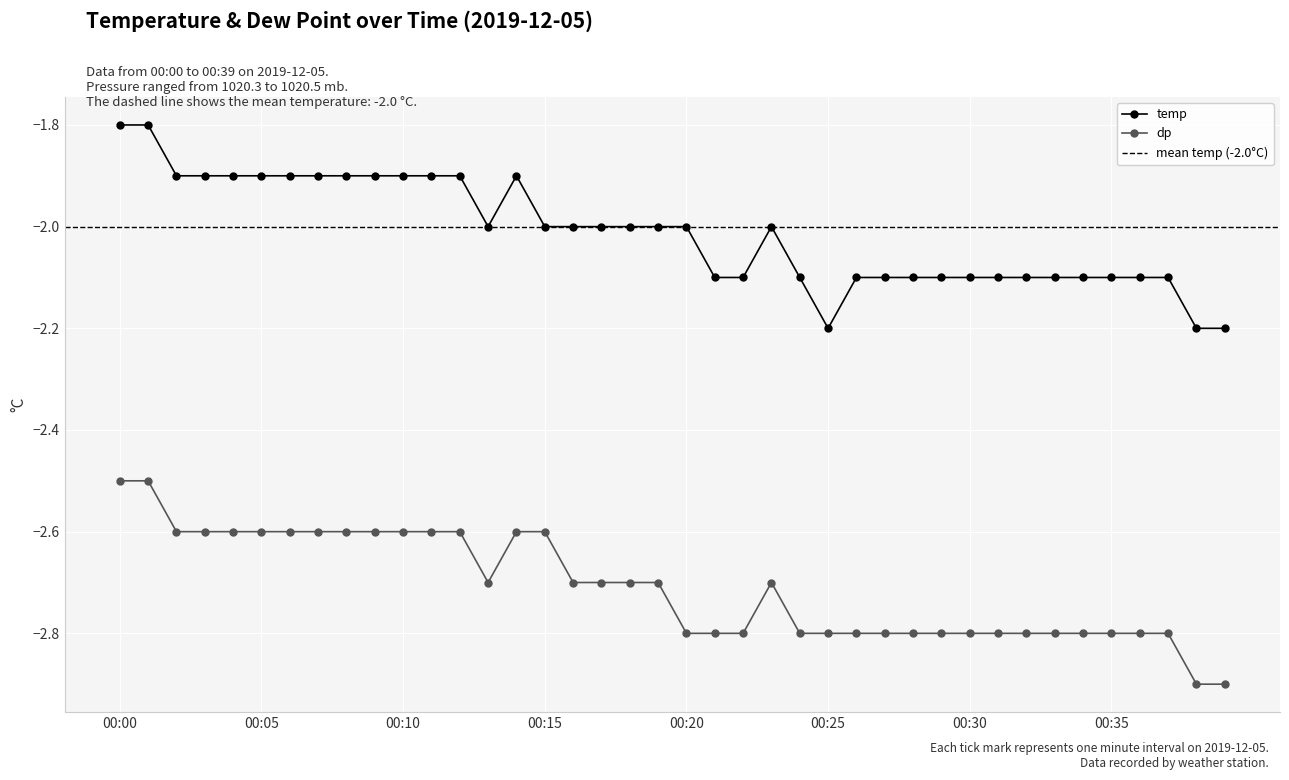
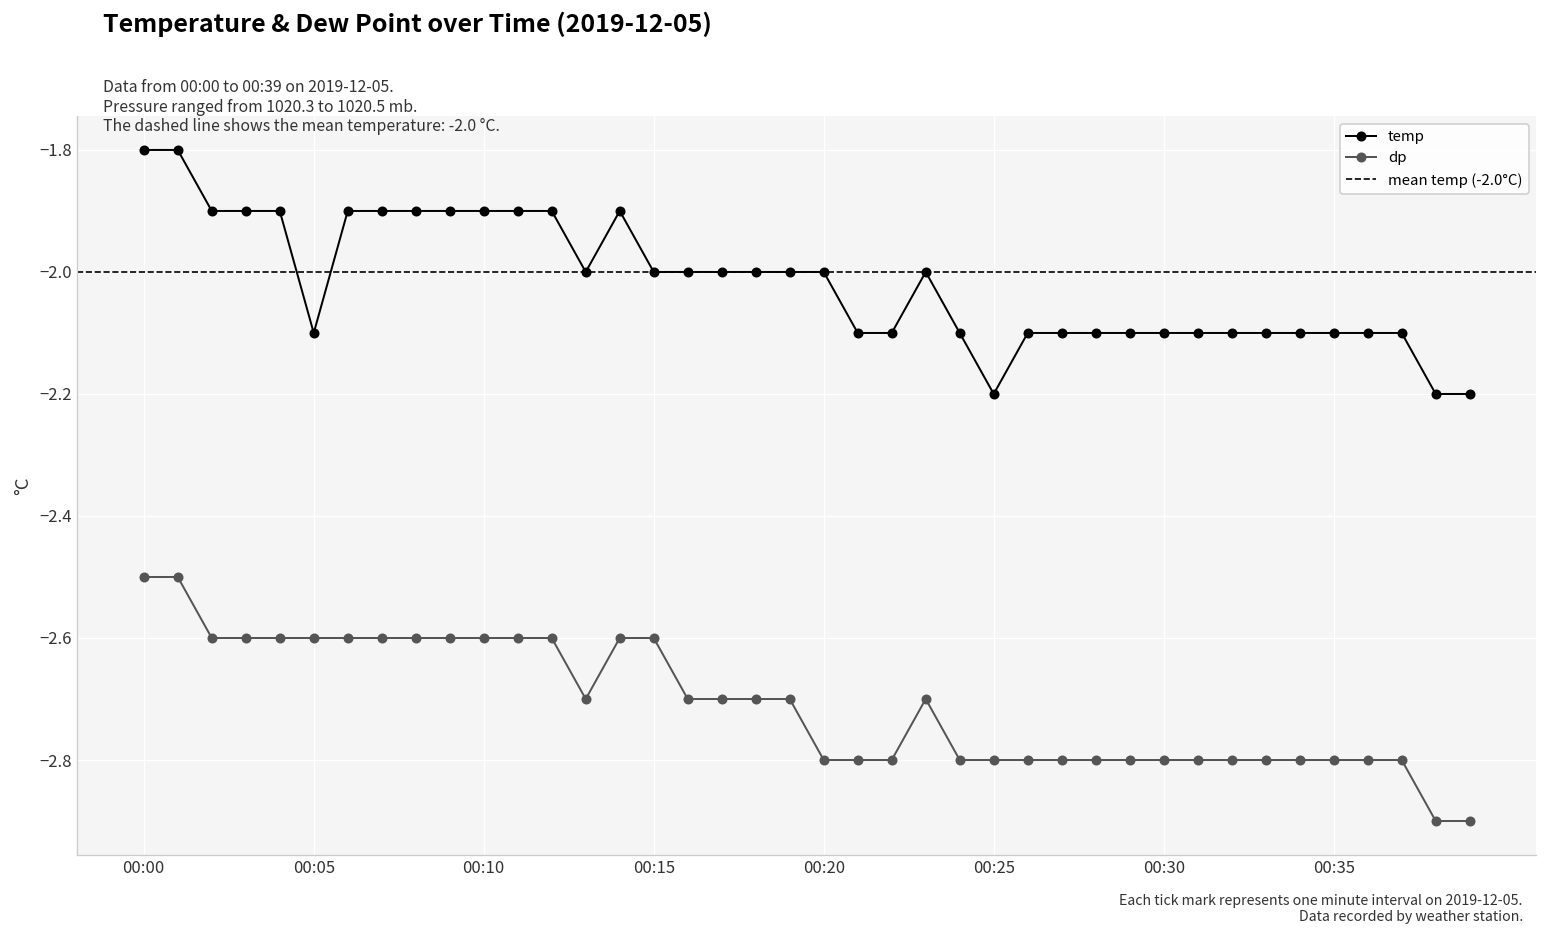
  {
    "temp": {
      "00:00": -1.8,
-     "00:05": -1.9,
+     "00:05": -2.1,
      "00:10": -1.9,
      "00:15": -2.0,
      "00:20": -2.0,
      "00:25": -2.2,
      "00:30": -2.1,
      "00:35": -2.1
    },
    "dp": {
      "00:00": -2.5,
      "00:05": -2.6,
      "00:10": -2.6,
      "00:15": -2.6,
      "00:20": -2.8,
      "00:25": -2.8,
      "00:30": -2.8,
      "00:35": -2.8
    }
  }
